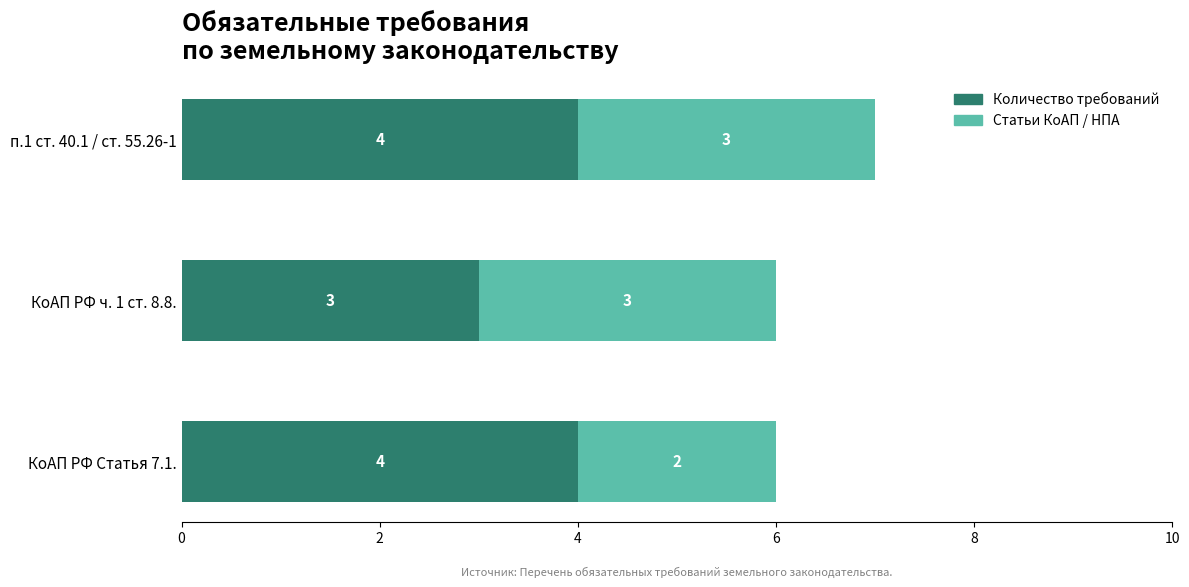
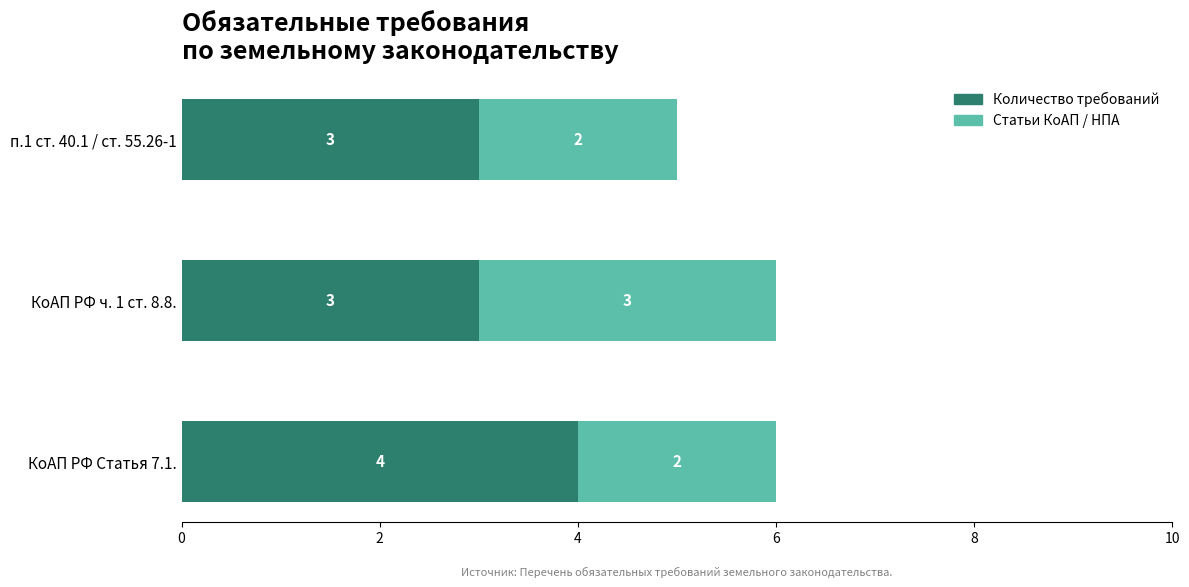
  {
    "Количество требований": {
-     "п.1 ст. 40.1 / ст. 55.26-1": 4,
+     "п.1 ст. 40.1 / ст. 55.26-1": 3,
      "КоАП РФ ч. 1 ст. 8.8.": 3,
      "КоАП РФ Статья 7.1.": 4
    },
    "Статьи КоАП / НПА": {
-     "п.1 ст. 40.1 / ст. 55.26-1": 3,
+     "п.1 ст. 40.1 / ст. 55.26-1": 2,
      "КоАП РФ ч. 1 ст. 8.8.": 3,
      "КоАП РФ Статья 7.1.": 2
    }
  }
